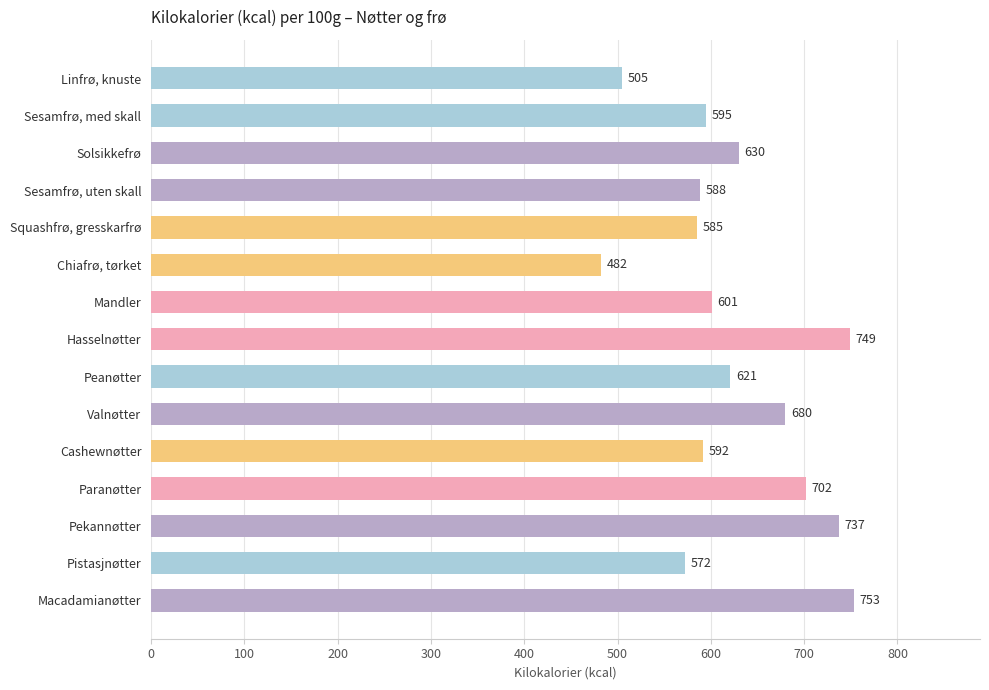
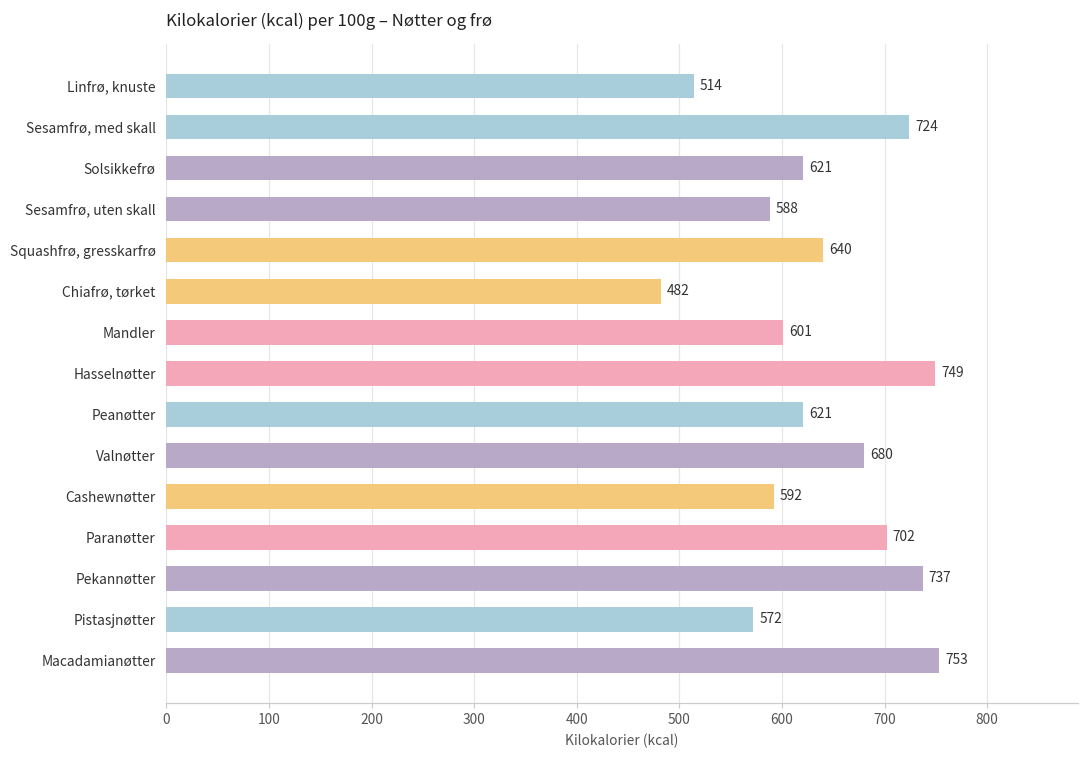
  {
-   "Linfrø, knuste": 505,
-   "Sesamfrø, med skall": 595,
-   "Solsikkefrø": 630,
+   "Linfrø, knuste": 514,
+   "Sesamfrø, med skall": 724,
+   "Solsikkefrø": 621,
    "Sesamfrø, uten skall": 588,
-   "Squashfrø, gresskarfrø": 585,
+   "Squashfrø, gresskarfrø": 640,
    "Chiafrø, tørket": 482,
    "Mandler": 601,
    "Hasselnøtter": 749,
    "Peanøtter": 621,
    "Valnøtter": 680,
    "Cashewnøtter": 592,
    "Paranøtter": 702,
    "Pekannøtter": 737,
    "Pistasjnøtter": 572,
    "Macadamianøtter": 753
  }
